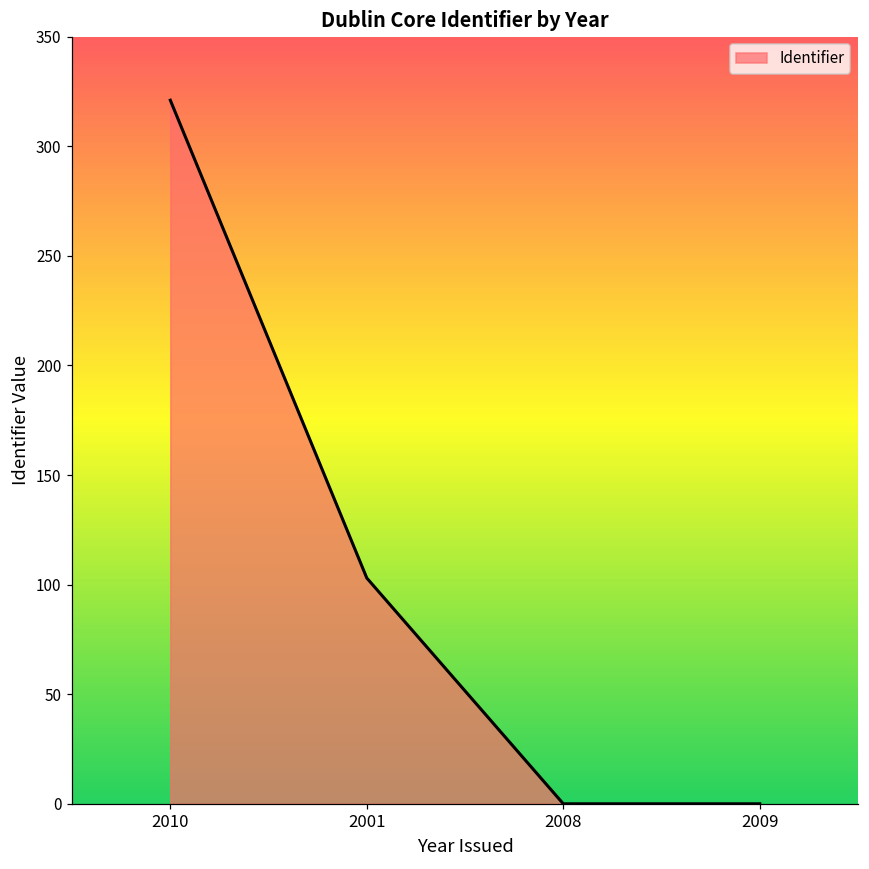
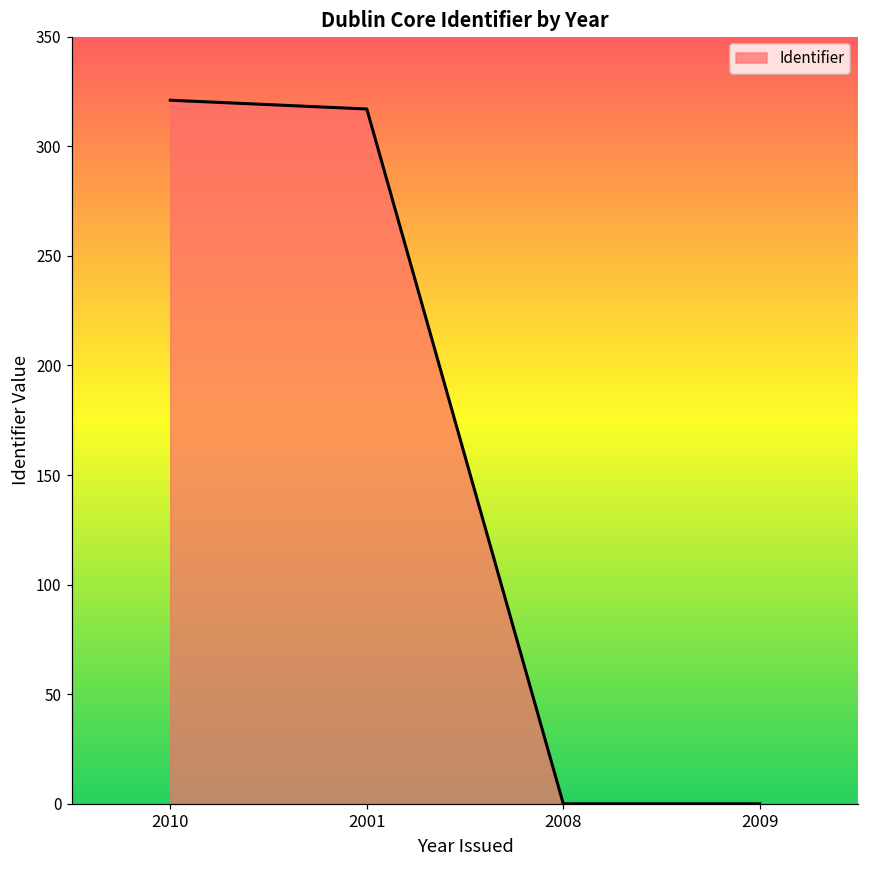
  {
    "2010": 321,
-   "2001": 103,
+   "2001": 317,
    "2008": 0,
    "2009": 0
  }
